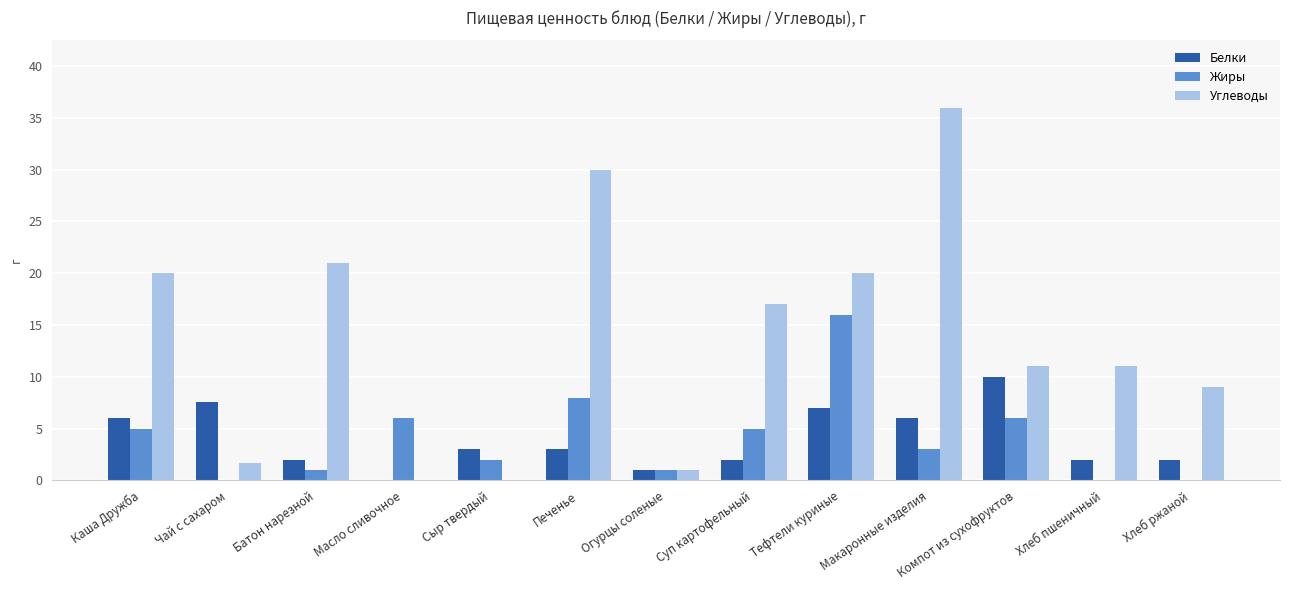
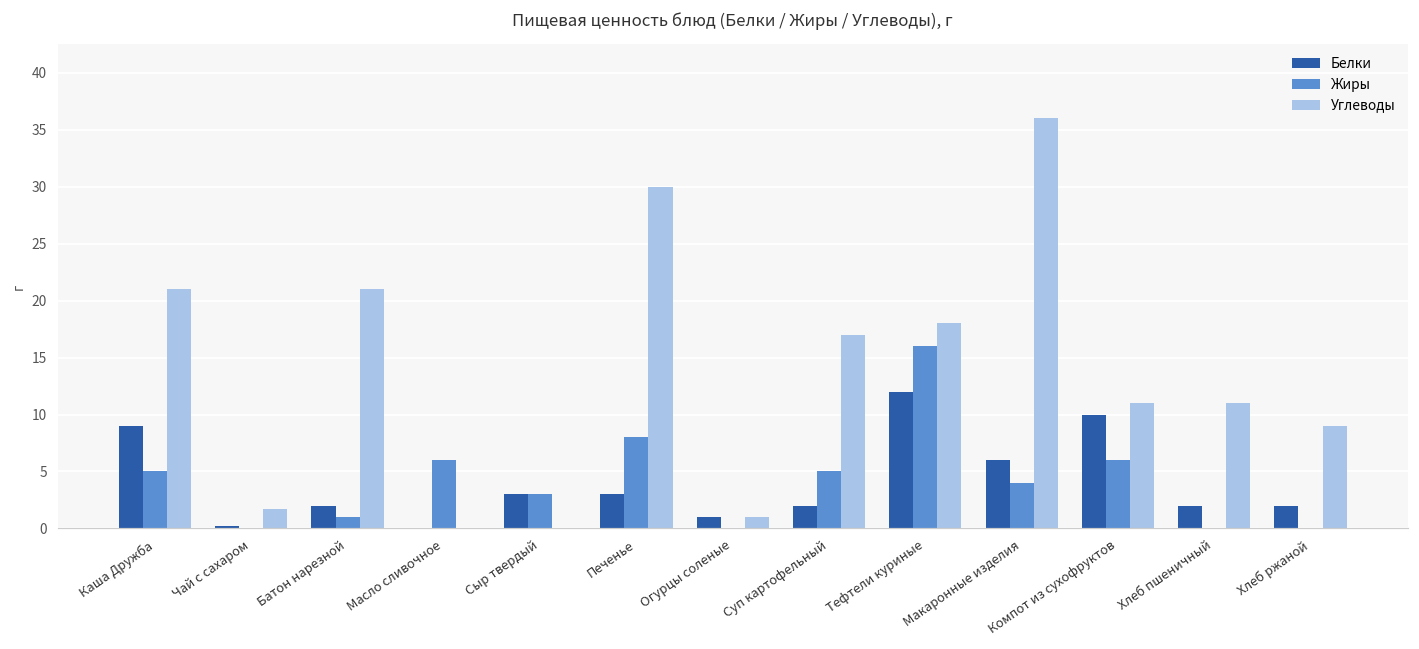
  {
    "Белки": {
-     "Каша Дружба": 6,
-     "Чай с сахаром": 7.5,
+     "Каша Дружба": 9,
+     "Чай с сахаром": 0.2,
      "Батон нарезной": 2.0,
      "Масло сливочное": 0.0,
      "Сыр твердый": 3.0,
      "Печенье": 3.0,
      "Огурцы соленые": 1.0,
      "Суп картофельный": 2.0,
-     "Тефтели куриные": 7,
+     "Тефтели куриные": 12,
      "Макаронные изделия": 6.0,
      "Компот из сухофруктов": 10.0,
      "Хлеб пшеничный": 2.0,
      "Хлеб ржаной": 2.0
    },
    "Жиры": {
      "Каша Дружба": 5,
      "Батон нарезной": 1,
      "Масло сливочное": 6,
-     "Сыр твердый": 2,
+     "Сыр твердый": 3,
      "Печенье": 8,
-     "Огурцы соленые": 1,
+     "Огурцы соленые": 0,
      "Суп картофельный": 5,
      "Тефтели куриные": 16,
-     "Макаронные изделия": 3,
+     "Макаронные изделия": 4,
      "Компот из сухофруктов": 6,
      "Хлеб пшеничный": 0,
      "Хлеб ржаной": 0
    },
    "Углеводы": {
-     "Каша Дружба": 20,
+     "Каша Дружба": 21,
      "Чай с сахаром": 1.7,
      "Батон нарезной": 21,
      "Масло сливочное": 0,
      "Сыр твердый": 0,
      "Печенье": 30,
      "Огурцы соленые": 1,
      "Суп картофельный": 17,
-     "Тефтели куриные": 20,
+     "Тефтели куриные": 18,
      "Макаронные изделия": 36,
      "Компот из сухофруктов": 11,
      "Хлеб пшеничный": 11,
      "Хлеб ржаной": 9
    }
  }
